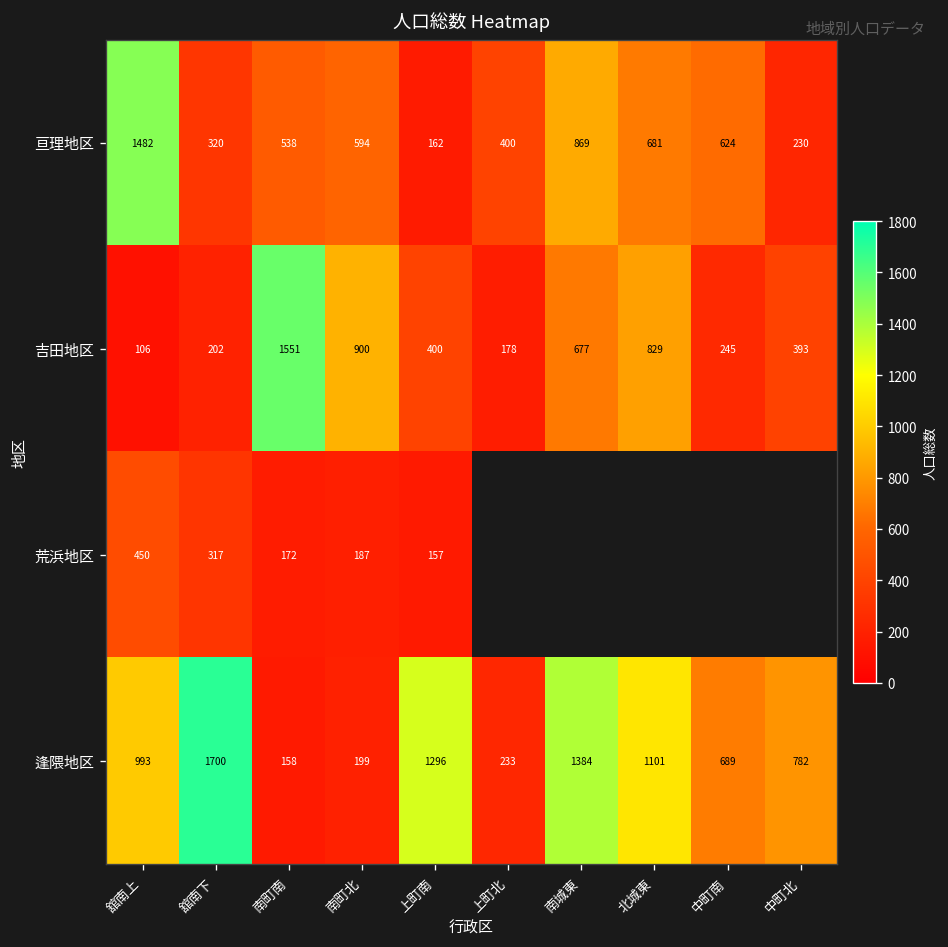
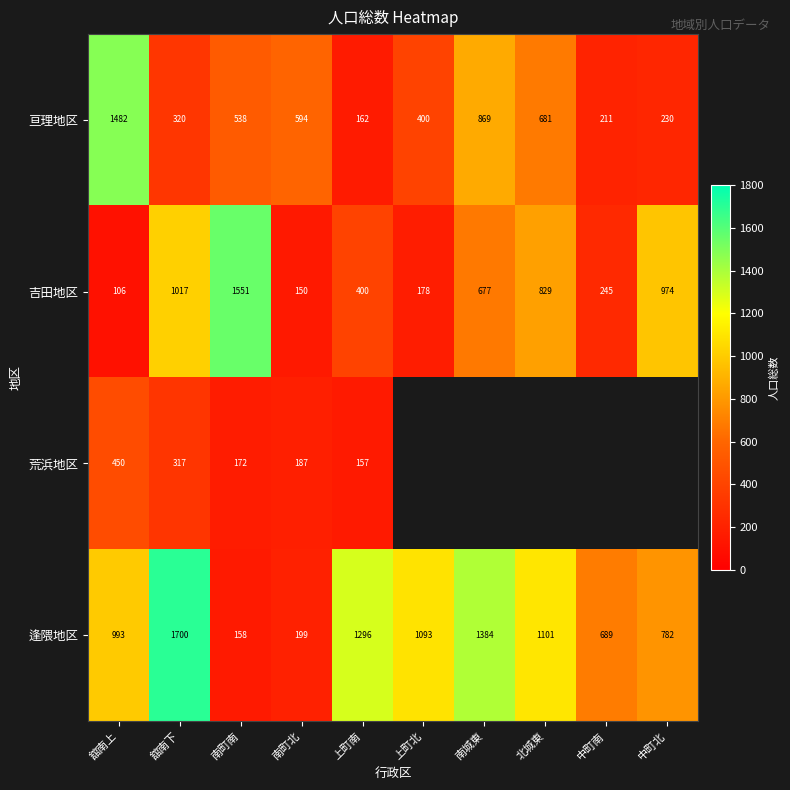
  {
    "亘理地区": {
      "舘南上": 1482,
      "舘南下": 320,
      "南町南": 538,
      "南町北": 594,
      "上町南": 162,
      "上町北": 400,
      "南城東": 869,
      "北城東": 681,
-     "中町南": 624,
+     "中町南": 211,
      "中町北": 230
    },
    "吉田地区": {
      "舘南上": 106,
-     "舘南下": 202,
+     "舘南下": 1017,
      "南町南": 1551,
-     "南町北": 900,
+     "南町北": 150,
      "上町南": 400,
      "上町北": 178,
      "南城東": 677,
      "北城東": 829,
      "中町南": 245,
-     "中町北": 393
+     "中町北": 974
    },
    "荒浜地区": {
      "舘南上": 450,
      "舘南下": 317,
      "南町南": 172,
      "南町北": 187,
      "上町南": 157
    },
    "逢隈地区": {
      "舘南上": 993,
      "舘南下": 1700,
      "南町南": 158,
      "南町北": 199,
      "上町南": 1296,
-     "上町北": 233,
+     "上町北": 1093,
      "南城東": 1384,
      "北城東": 1101,
      "中町南": 689,
      "中町北": 782
    }
  }
